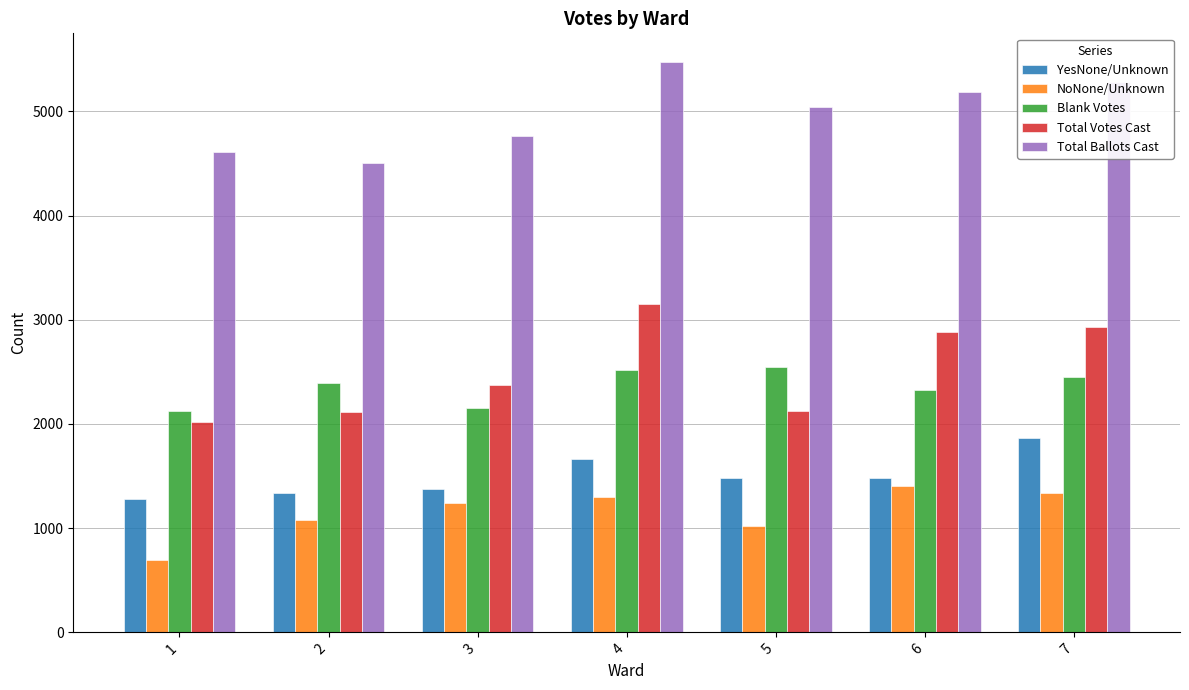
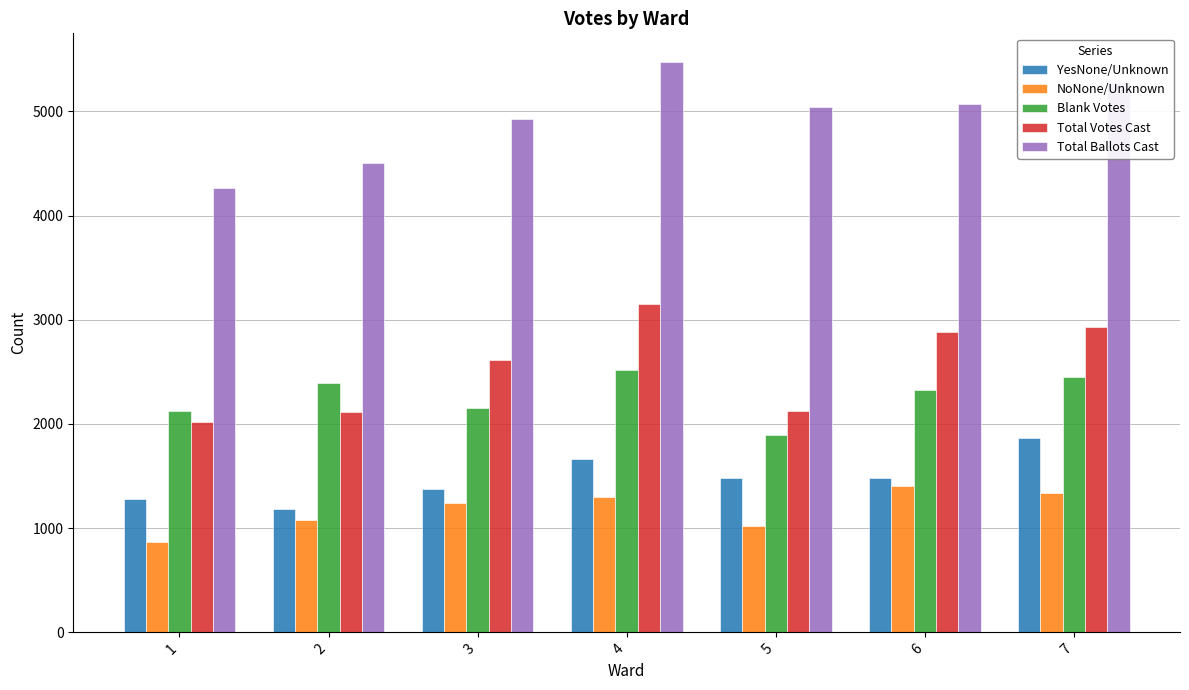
  {
    "YesNone/Unknown": {
      "1": 1280,
-     "2": 1340,
+     "2": 1180,
      "3": 1380,
      "4": 1660,
      "5": 1480,
      "6": 1490,
      "7": 1870
    },
    "NoNone/Unknown": {
-     "1": 700,
+     "1": 870,
      "2": 1080,
      "3": 1240,
      "4": 1300,
      "5": 1020,
      "6": 1400,
      "7": 1340
    },
    "Blank Votes": {
      "1": 2120,
      "2": 2400,
      "3": 2150,
      "4": 2510,
-     "5": 2540,
+     "5": 1890,
      "6": 2330,
      "7": 2450
    },
    "Total Votes Cast": {
      "1": 2020,
      "2": 2110,
-     "3": 2380,
+     "3": 2620,
      "4": 3150,
      "5": 2130,
      "6": 2890,
      "7": 2930
    },
    "Total Ballots Cast": {
-     "1": 4610,
+     "1": 4270,
      "2": 4510,
-     "3": 4770,
+     "3": 4930,
      "4": 5480,
      "5": 5040,
-     "6": 5190
+     "6": 5080
    }
  }
